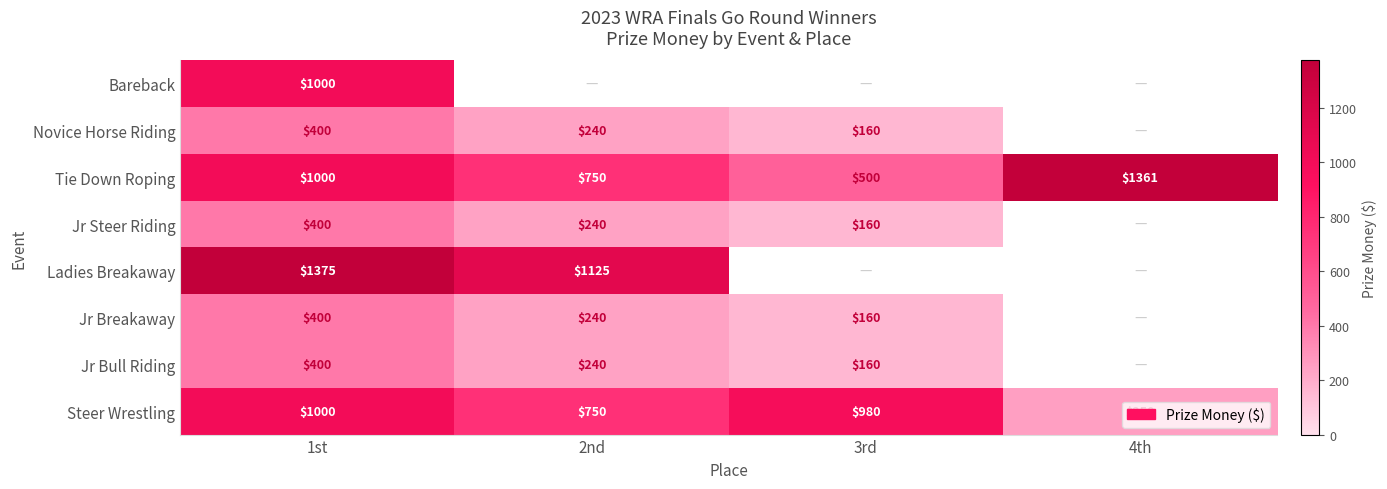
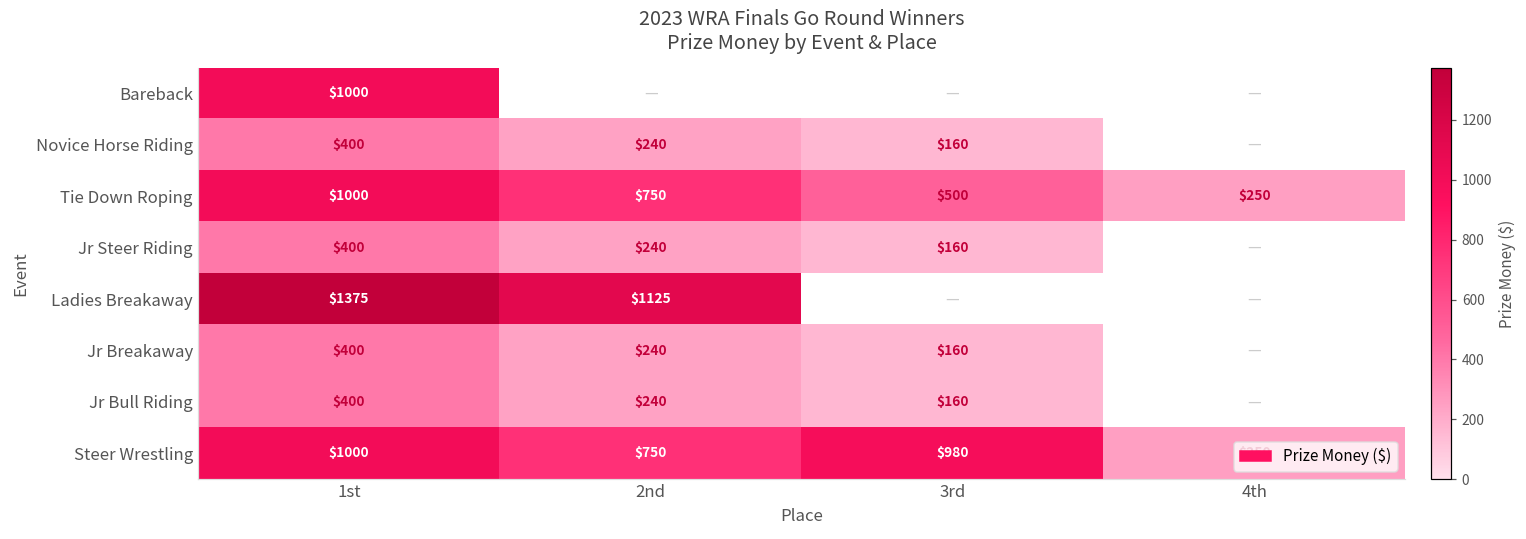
  {
    "Bareback": {
      "1st": "$1000"
    },
    "Novice Horse Riding": {
      "1st": "$400",
      "2nd": "$240",
      "3rd": "$160"
    },
    "Tie Down Roping": {
      "1st": "$1000",
      "2nd": "$750",
      "3rd": "$500",
-     "4th": "$1361"
+     "4th": "$250"
    },
    "Jr Steer Riding": {
      "1st": "$400",
      "2nd": "$240",
      "3rd": "$160"
    },
    "Ladies Breakaway": {
      "1st": "$1375",
      "2nd": "$1125"
    },
    "Jr Breakaway": {
      "1st": "$400",
      "2nd": "$240",
      "3rd": "$160"
    },
    "Jr Bull Riding": {
      "1st": "$400",
      "2nd": "$240",
      "3rd": "$160"
    },
    "Steer Wrestling": {
      "1st": "$1000",
      "2nd": "$750",
      "3rd": "$980"
    }
  }
